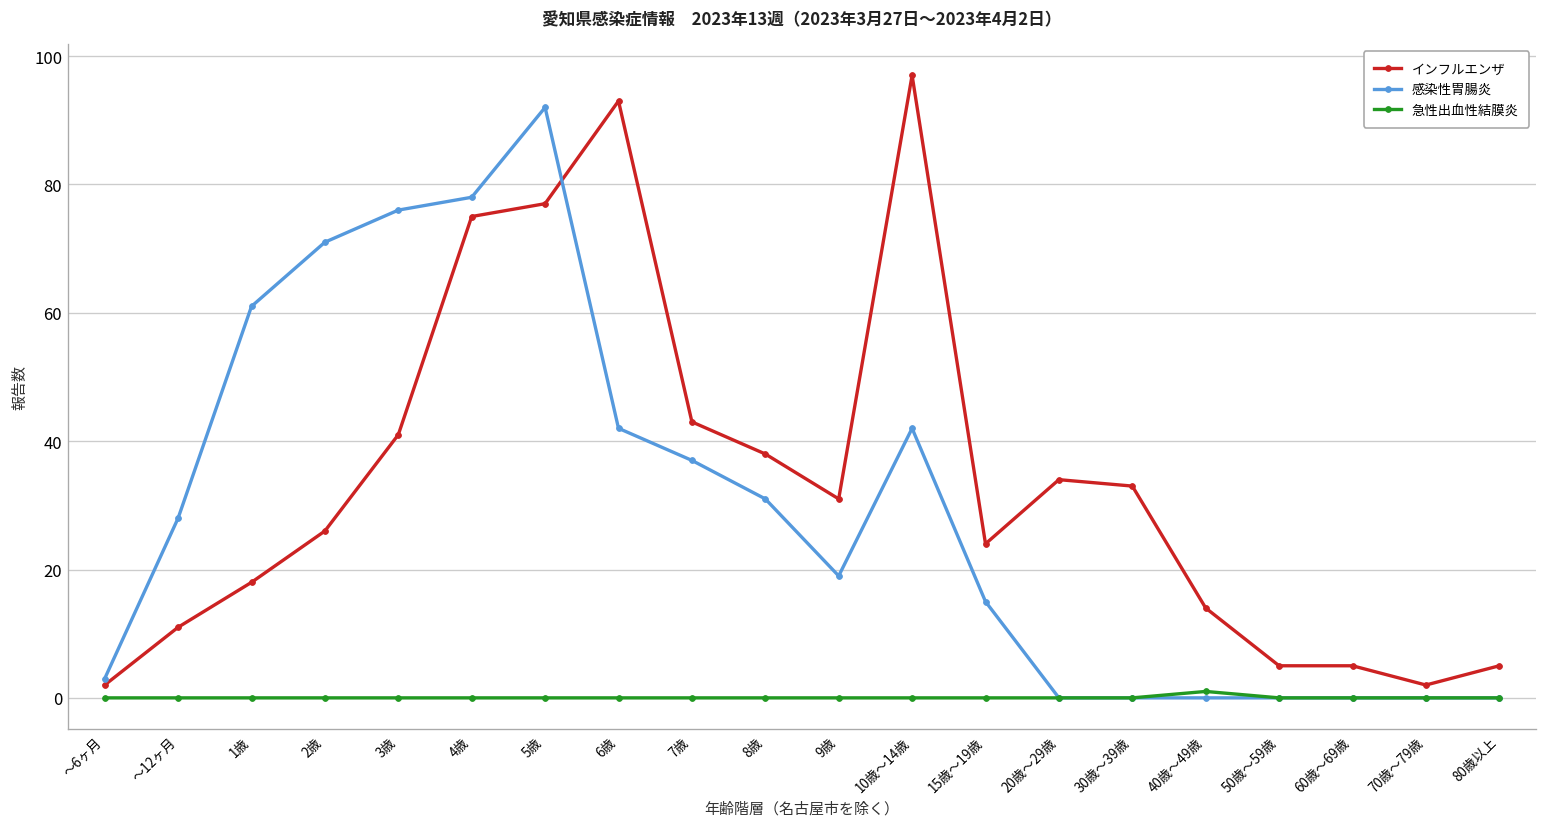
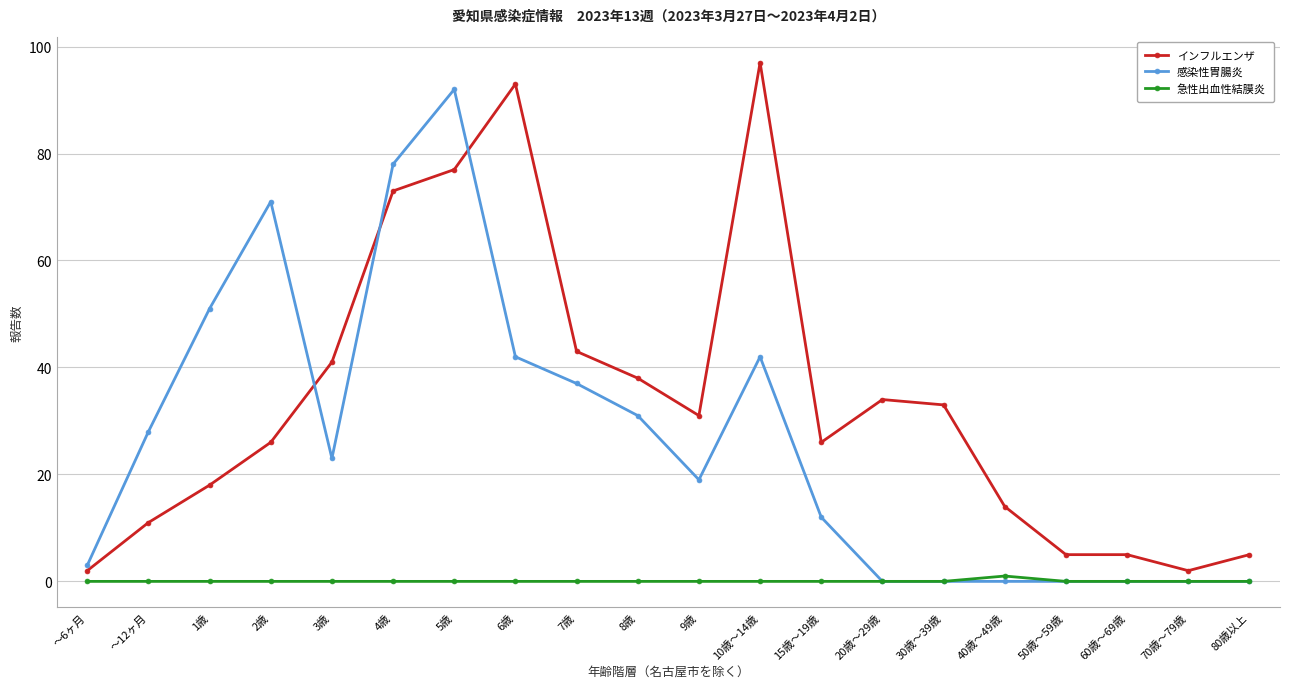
  {
    "インフルエンザ": {
      "～6ヶ月": 2,
      "～12ヶ月": 11,
      "1歳": 18,
      "2歳": 26,
      "3歳": 41,
-     "4歳": 75,
+     "4歳": 73,
      "5歳": 77,
      "6歳": 93,
      "7歳": 43,
      "8歳": 38,
      "9歳": 31,
      "10歳～14歳": 97,
-     "15歳～19歳": 24,
+     "15歳～19歳": 26,
      "20歳～29歳": 34,
      "30歳～39歳": 33,
      "40歳～49歳": 14,
      "50歳～59歳": 5,
      "60歳～69歳": 5,
      "70歳～79歳": 2,
      "80歳以上": 5
    },
    "感染性胃腸炎": {
      "～6ヶ月": 3,
      "～12ヶ月": 28,
-     "1歳": 61,
+     "1歳": 51,
      "2歳": 71,
-     "3歳": 76,
+     "3歳": 23,
      "4歳": 78,
      "5歳": 92,
      "6歳": 42,
      "7歳": 37,
      "8歳": 31,
      "9歳": 19,
      "10歳～14歳": 42,
-     "15歳～19歳": 15,
+     "15歳～19歳": 12,
      "40歳～49歳": 0
    },
    "急性出血性結膜炎": {
      "～6ヶ月": 0,
      "～12ヶ月": 0,
      "1歳": 0,
      "2歳": 0,
      "3歳": 0,
      "4歳": 0,
      "5歳": 0,
      "6歳": 0,
      "7歳": 0,
      "8歳": 0,
      "9歳": 0,
      "10歳～14歳": 0,
      "15歳～19歳": 0,
      "40歳～49歳": 1
    }
  }
